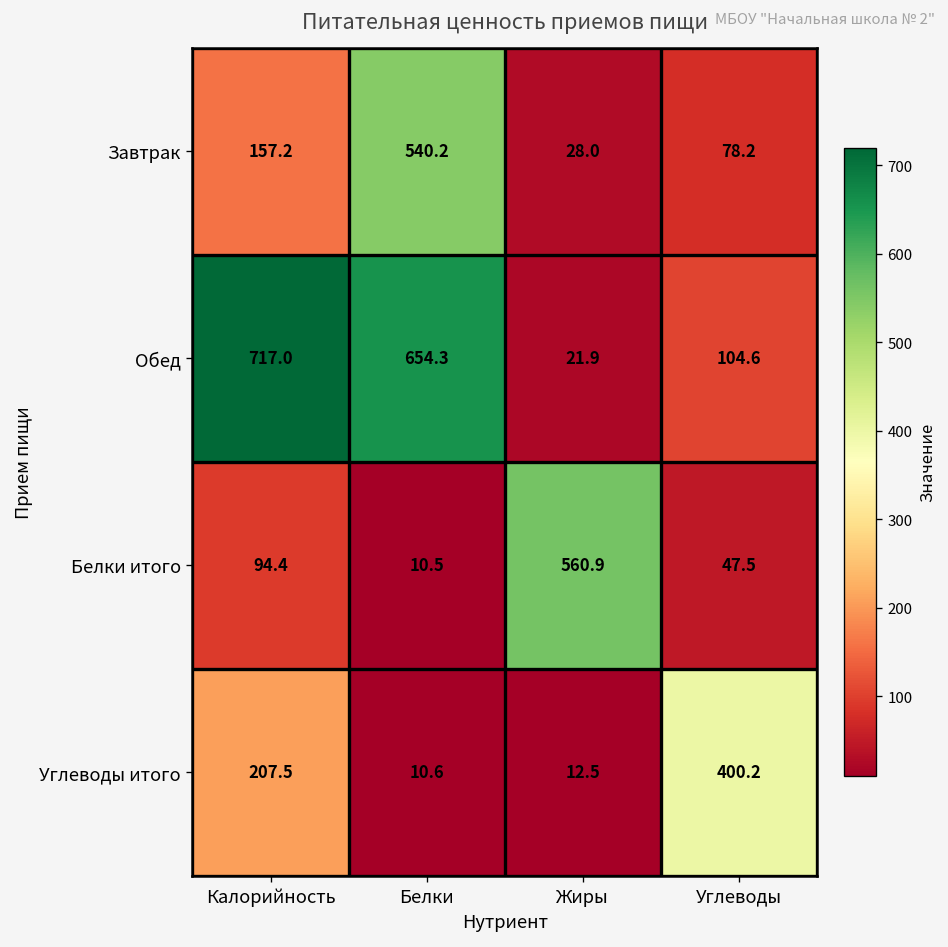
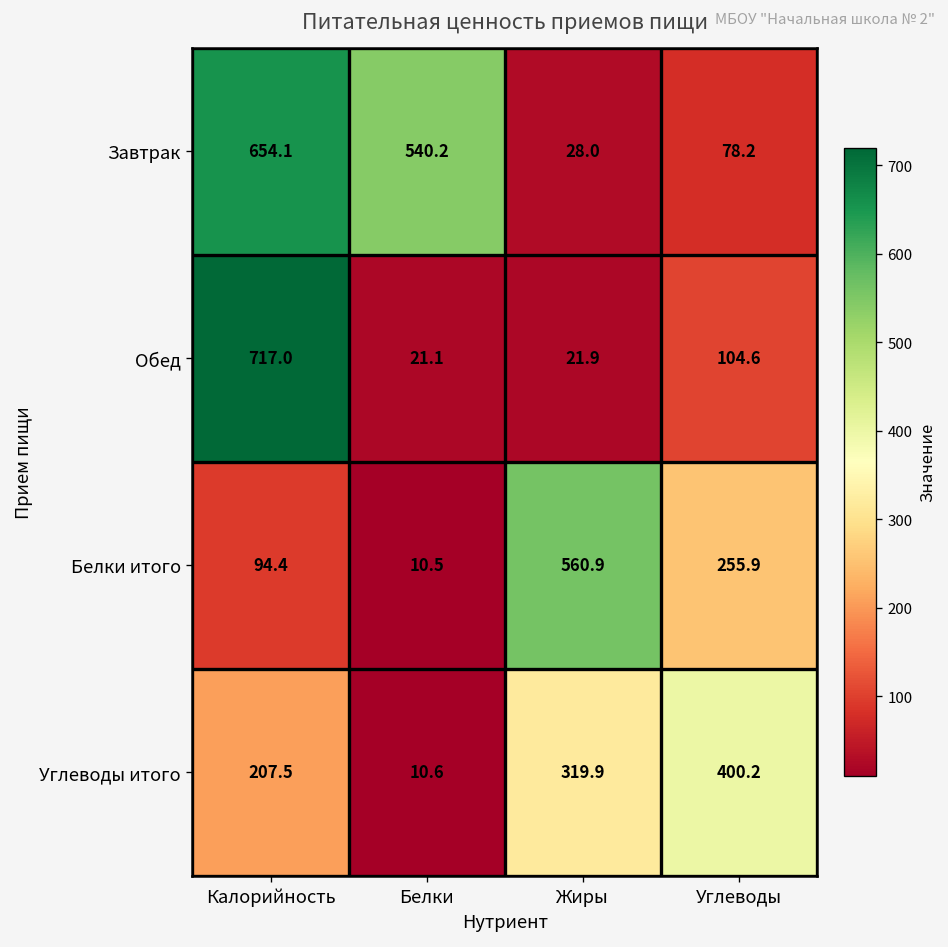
  {
    "Завтрак": {
-     "Калорийность": 157.2,
+     "Калорийность": 654.1,
      "Белки": 540.2,
      "Жиры": 28.0,
      "Углеводы": 78.2
    },
    "Обед": {
      "Калорийность": 717.0,
-     "Белки": 654.3,
+     "Белки": 21.1,
      "Жиры": 21.9,
      "Углеводы": 104.6
    },
    "Белки итого": {
      "Калорийность": 94.4,
      "Белки": 10.5,
      "Жиры": 560.9,
-     "Углеводы": 47.5
+     "Углеводы": 255.9
    },
    "Углеводы итого": {
      "Калорийность": 207.5,
      "Белки": 10.6,
-     "Жиры": 12.5,
+     "Жиры": 319.9,
      "Углеводы": 400.2
    }
  }
